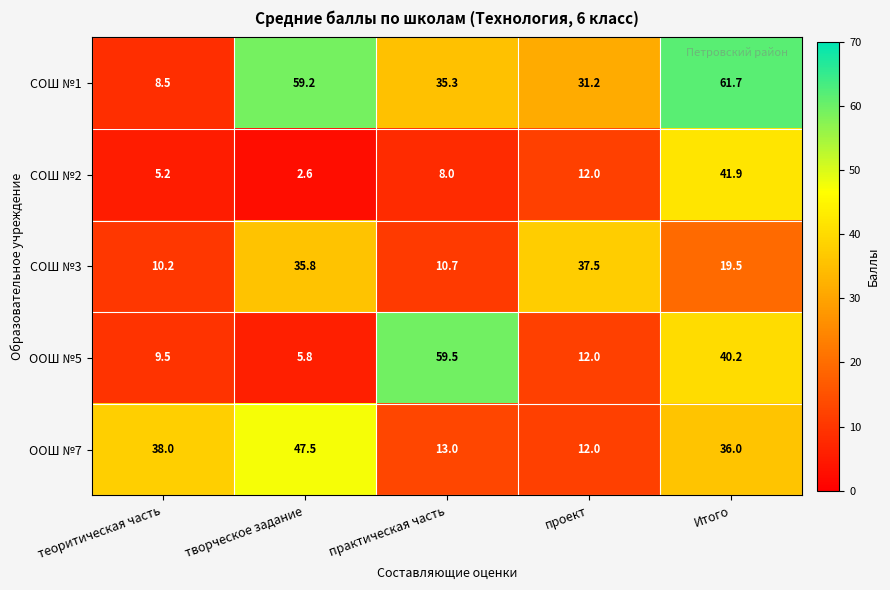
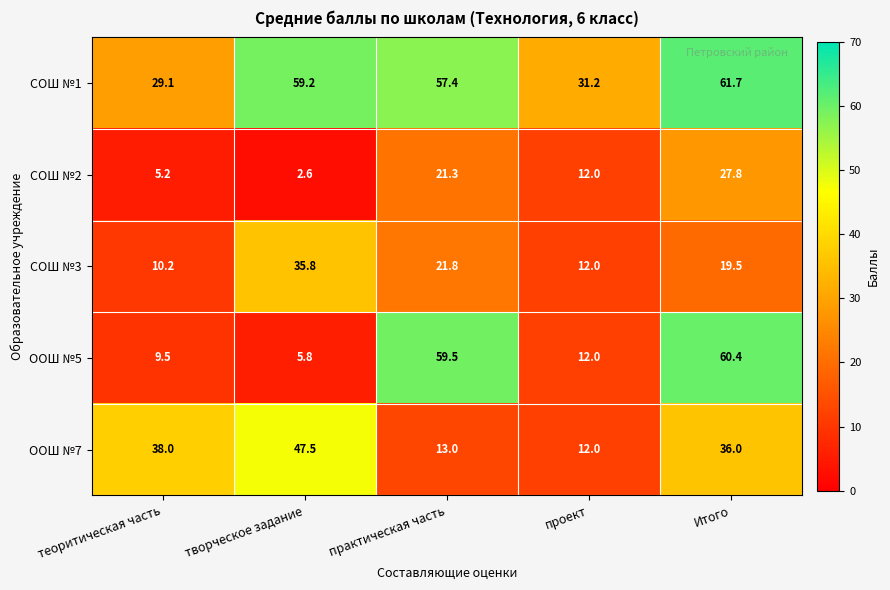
  {
    "СОШ №1": {
-     "теоритическая часть": 8.5,
+     "теоритическая часть": 29.1,
      "творческое задание": 59.2,
-     "практическая часть": 35.3,
+     "практическая часть": 57.4,
      "проект": 31.2
    },
    "СОШ №2": {
      "теоритическая часть": 5.2,
      "творческое задание": 2.6,
-     "практическая часть": 8.0,
+     "практическая часть": 21.3,
      "проект": 12.0,
-     "Итого": 41.9
+     "Итого": 27.8
    },
    "СОШ №3": {
      "теоритическая часть": 10.2,
      "творческое задание": 35.8,
-     "практическая часть": 10.7,
-     "проект": 37.5,
+     "практическая часть": 21.8,
+     "проект": 12.0,
      "Итого": 19.5
    },
    "ООШ №5": {
      "теоритическая часть": 9.5,
      "творческое задание": 5.8,
      "практическая часть": 59.5,
      "проект": 12.0,
-     "Итого": 40.2
+     "Итого": 60.4
    },
    "ООШ №7": {
      "теоритическая часть": 38.0,
      "творческое задание": 47.5,
      "практическая часть": 13.0,
      "проект": 12.0,
      "Итого": 36.0
    }
  }
